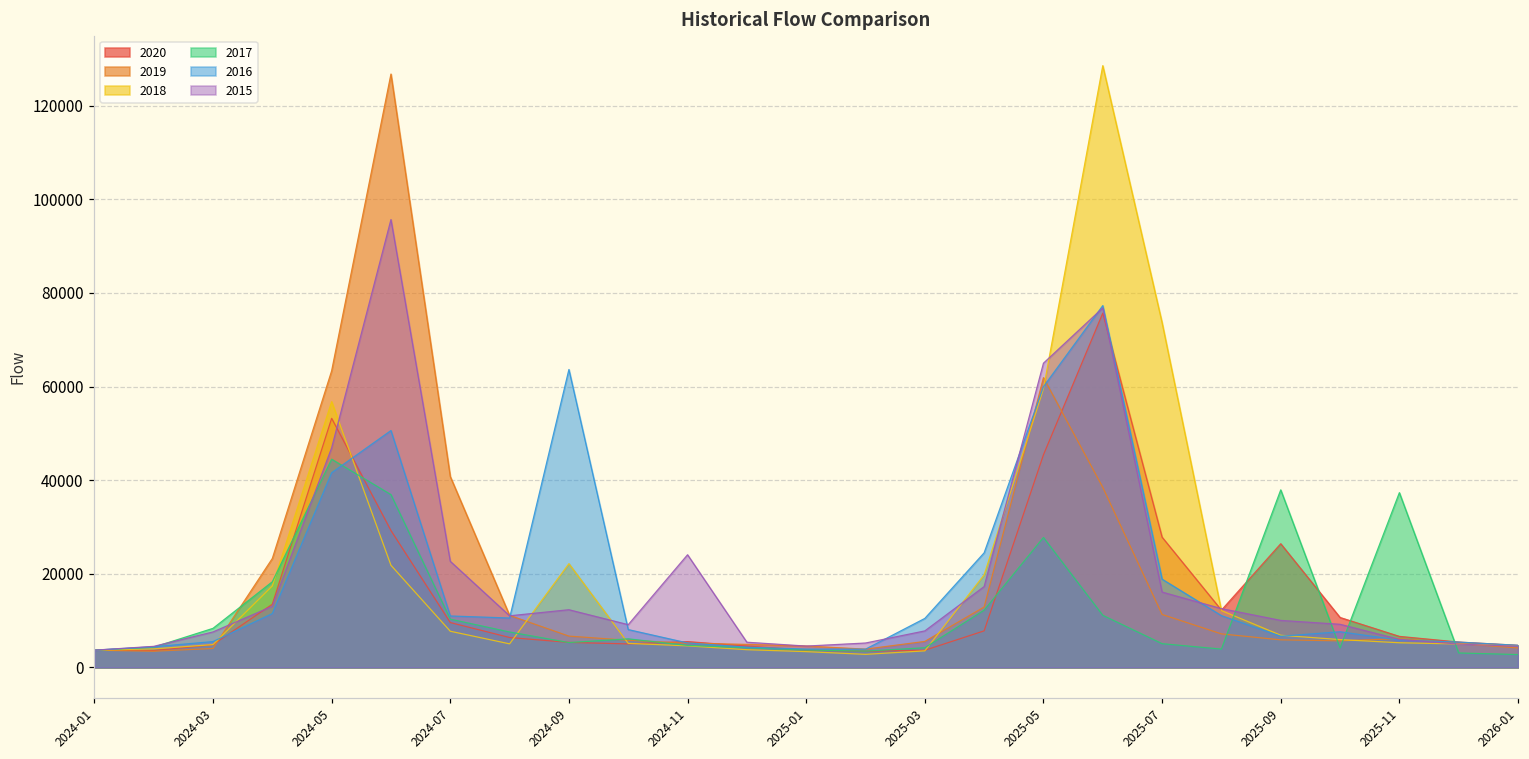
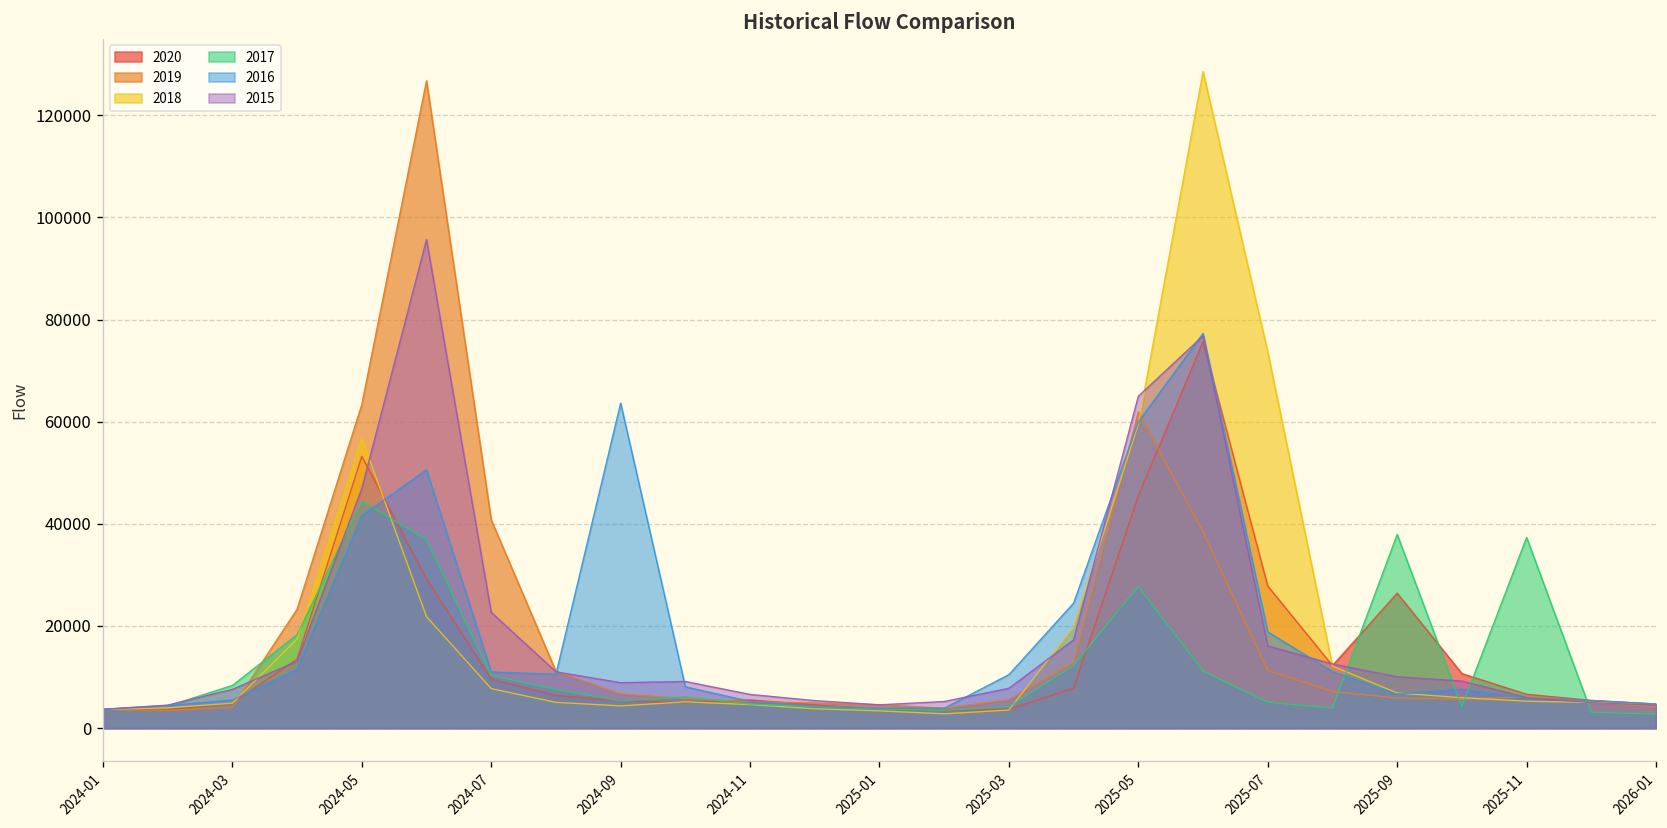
  {
    "2018": {
      "2024-05": 57000,
      "2024-07": 8000,
-     "2024-09": 22000,
+     "2024-09": 4000,
      "2025-07": 74000
    },
    "2017": {
      "2024-03": 8000,
      "2024-05": 44000,
      "2024-07": 10000,
      "2025-05": 28000,
      "2025-07": 5000,
      "2025-09": 38000,
      "2025-11": 37000,
      "2026-01": 3000
    },
    "2016": {
      "2024-03": 6000,
      "2024-05": 42000,
      "2024-07": 11000,
      "2024-09": 64000,
      "2025-03": 10000,
      "2025-07": 19000
    },
    "2015": {
      "2024-03": 8000,
      "2024-05": 47000,
      "2024-07": 23000,
-     "2024-09": 12000,
-     "2024-11": 24000,
+     "2024-09": 9000,
+     "2024-11": 7000,
      "2025-03": 8000,
      "2025-05": 65000,
      "2025-07": 16000,
      "2025-09": 10000
    }
  }
